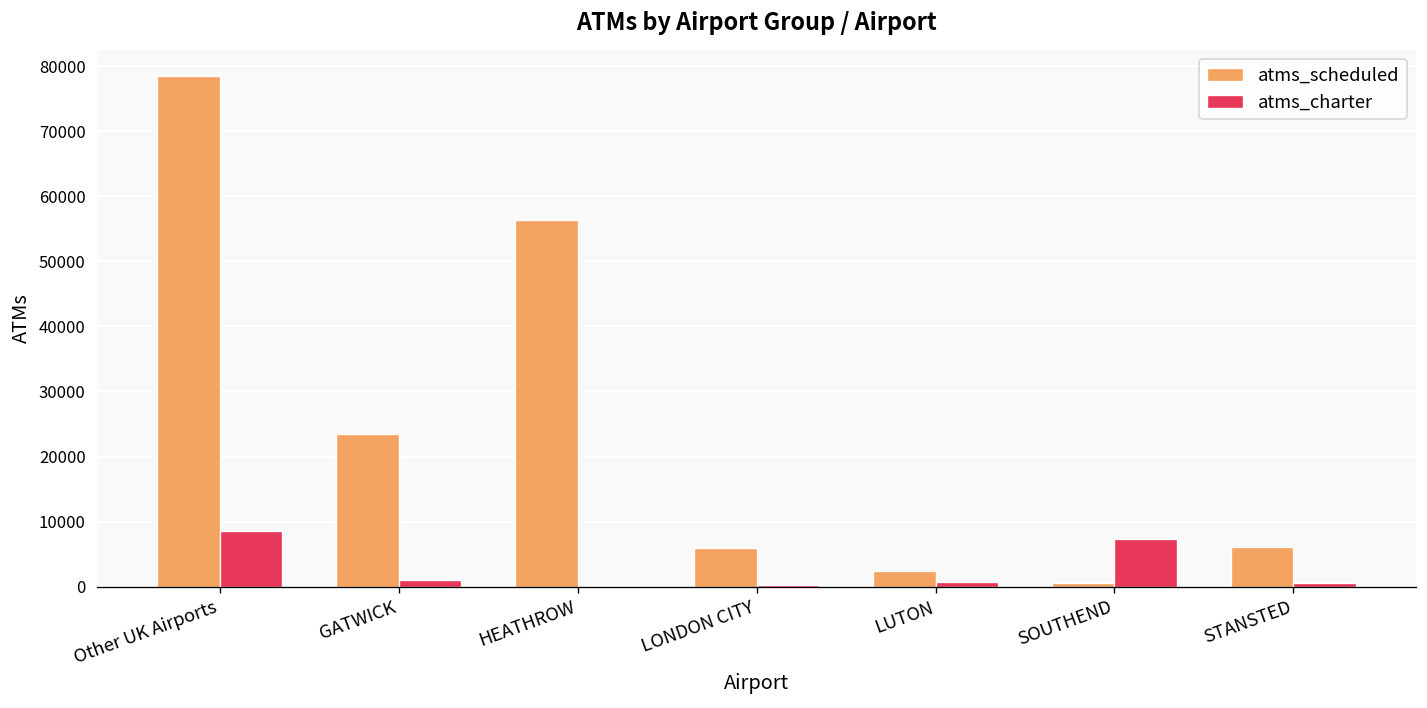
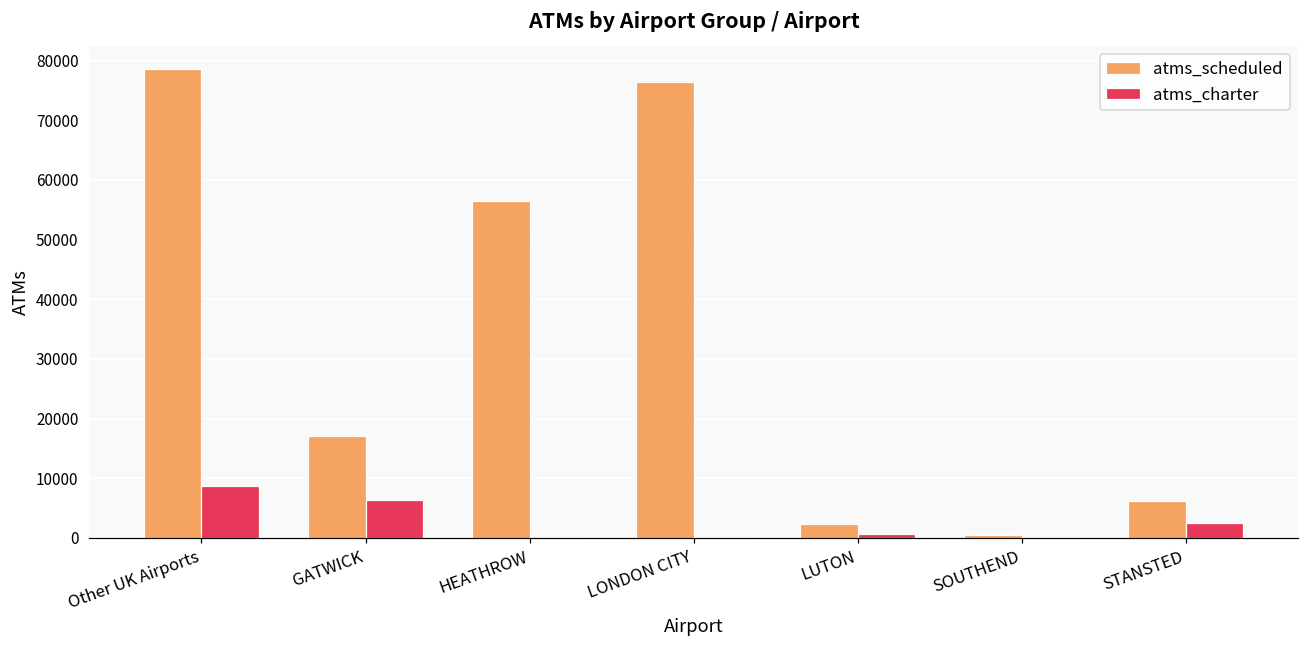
  {
    "atms_scheduled": {
      "Other UK Airports": 79000,
-     "GATWICK": 23000,
+     "GATWICK": 17000,
      "HEATHROW": 56000,
-     "LONDON CITY": 6000,
+     "LONDON CITY": 76000,
      "LUTON": 2000,
      "SOUTHEND": 1000,
      "STANSTED": 6000
    },
    "atms_charter": {
      "Other UK Airports": 9000,
-     "GATWICK": 1000,
+     "GATWICK": 6000,
      "LUTON": 1000,
-     "SOUTHEND": 7000,
-     "STANSTED": 1000
+     "SOUTHEND": 0,
+     "STANSTED": 2000
    }
  }
